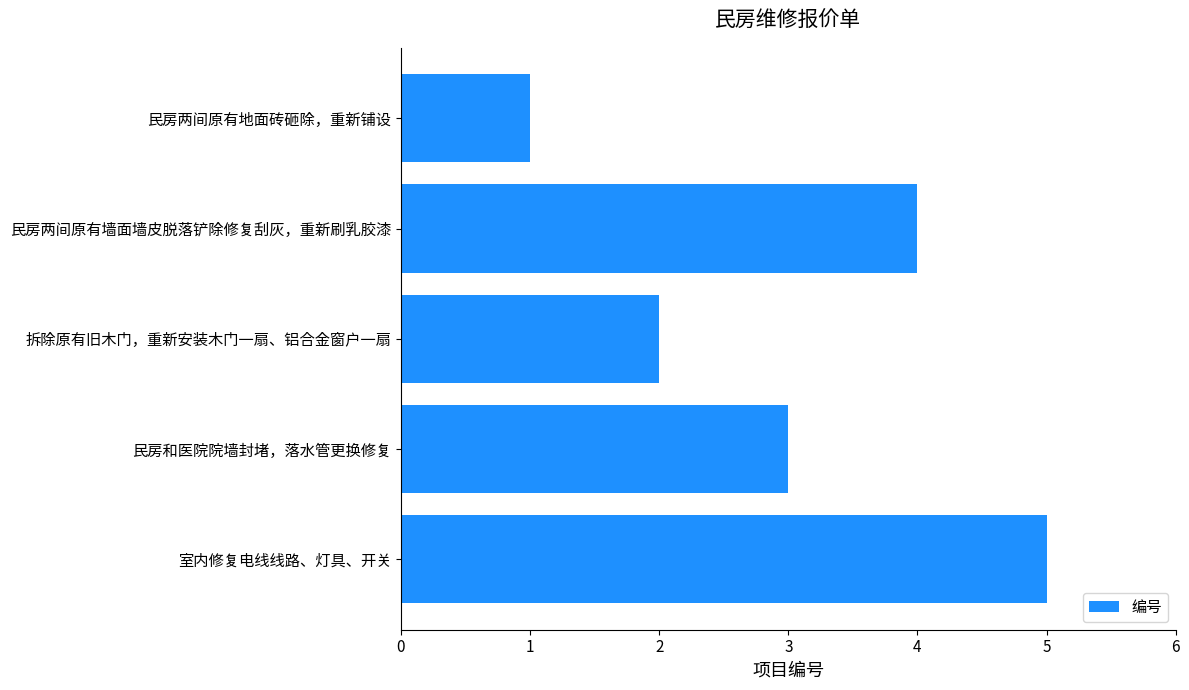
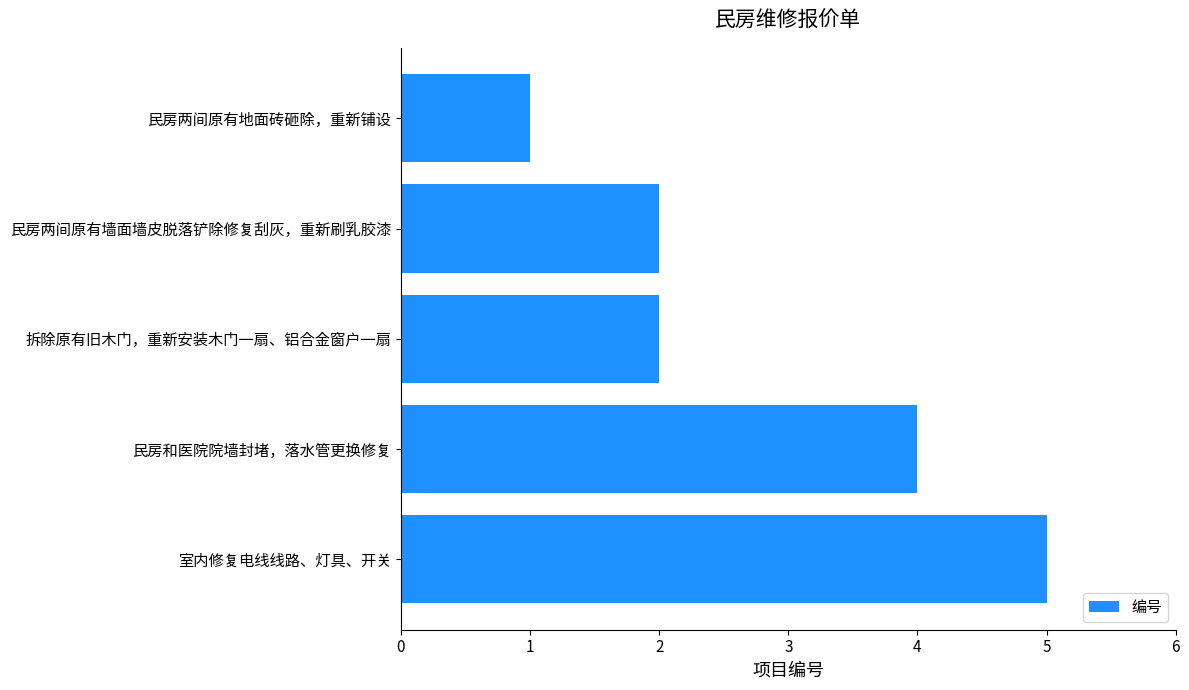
  {
    "民房两间原有地面砖砸除，重新铺设": 1,
-   "民房两间原有墙面墙皮脱落铲除修复刮灰，重新刷乳胶漆": 4,
+   "民房两间原有墙面墙皮脱落铲除修复刮灰，重新刷乳胶漆": 2,
    "拆除原有旧木门，重新安装木门一扇、铝合金窗户一扇": 2,
-   "民房和医院院墙封堵，落水管更换修复": 3,
+   "民房和医院院墙封堵，落水管更换修复": 4,
    "室内修复电线线路、灯具、开关": 5
  }
